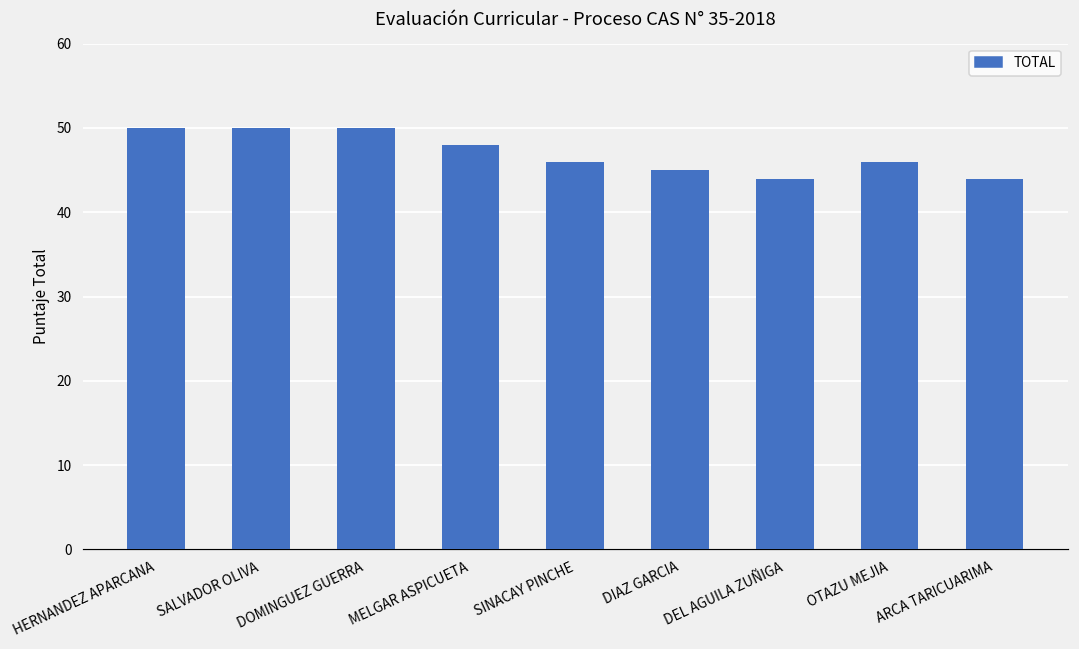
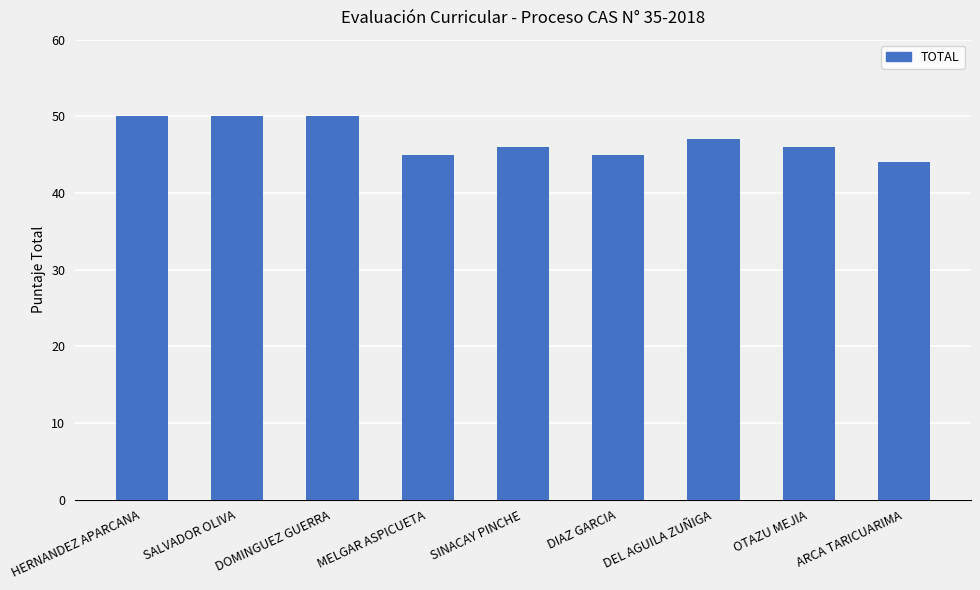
  {
    "HERNANDEZ APARCANA": 50,
    "SALVADOR OLIVA": 50,
    "DOMINGUEZ GUERRA": 50,
-   "MELGAR ASPICUETA": 48,
+   "MELGAR ASPICUETA": 45,
    "SINACAY PINCHE": 46,
    "DIAZ GARCIA": 45,
-   "DEL AGUILA ZUÑIGA": 44,
+   "DEL AGUILA ZUÑIGA": 47,
    "OTAZU MEJIA": 46,
    "ARCA TARICUARIMA": 44
  }
